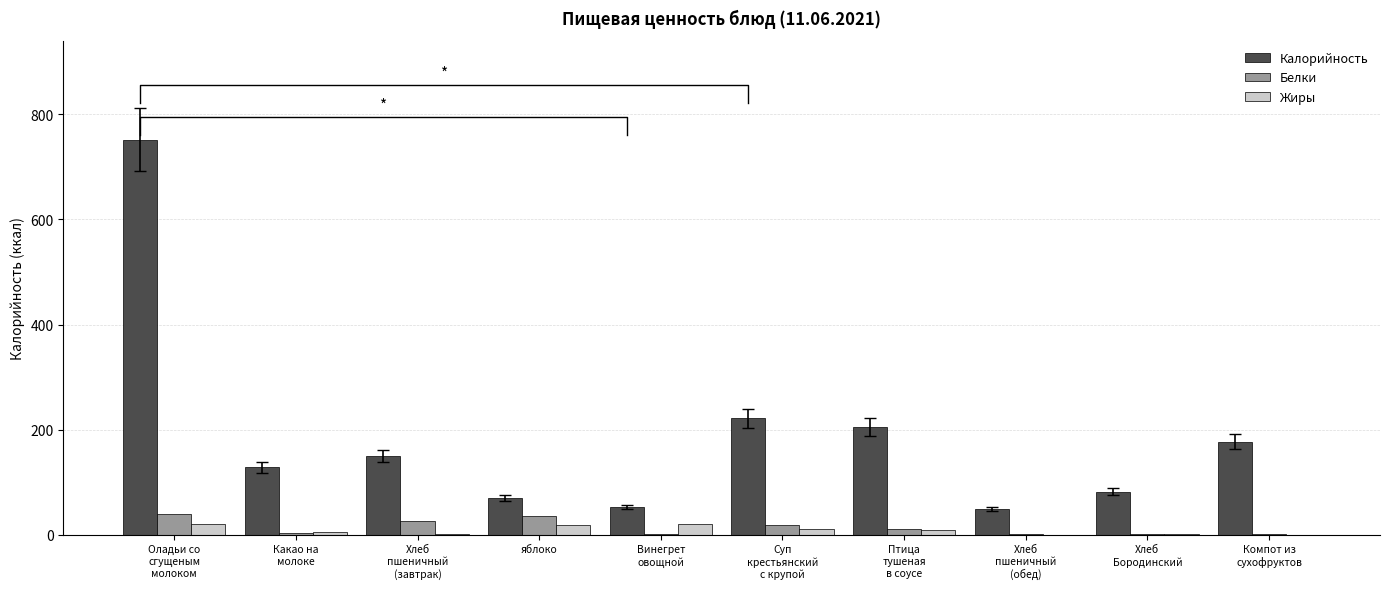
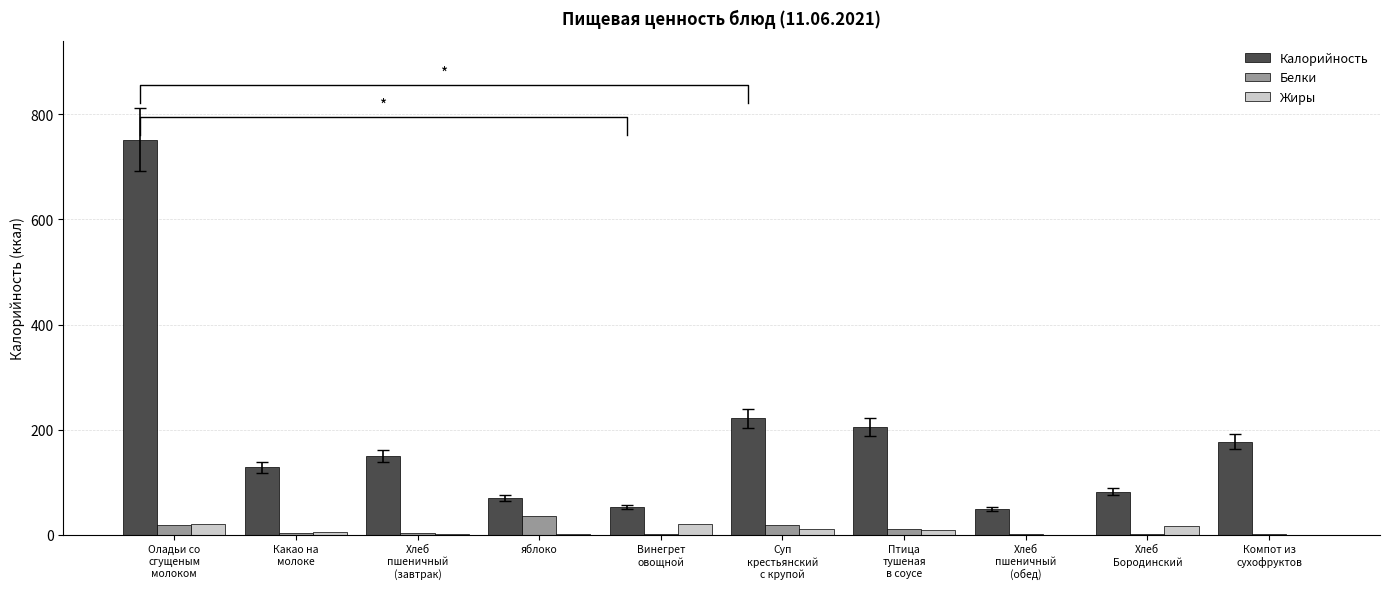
  {
    "Калорийность": {
      "Оладьи со сгущеным молоком": 750,
      "Какао на молоке": 130,
      "Хлеб пшеничный (завтрак)": 150,
      "яблоко": 70,
      "Винегрет овощной": 50,
      "Суп крестьянский с крупой": 220,
      "Птица тушеная в соусе": 200,
      "Хлеб пшеничный (обед)": 50,
      "Хлеб Бородинский": 80,
      "Компот из сухофруктов": 180
    },
    "Белки": {
-     "Оладьи со сгущеным молоком": 40,
-     "Хлеб пшеничный (завтрак)": 30,
+     "Оладьи со сгущеным молоком": 20,
+     "Хлеб пшеничный (завтрак)": 0,
      "яблоко": 30,
      "Суп крестьянский с крупой": 20,
      "Птица тушеная в соусе": 10
    },
    "Жиры": {
      "Оладьи со сгущеным молоком": 20,
-     "яблоко": 20,
+     "яблоко": 0,
      "Винегрет овощной": 20,
      "Суп крестьянский с крупой": 10,
      "Птица тушеная в соусе": 10,
-     "Хлеб Бородинский": 0,
+     "Хлеб Бородинский": 20,
      "Компот из сухофруктов": 0
    }
  }
